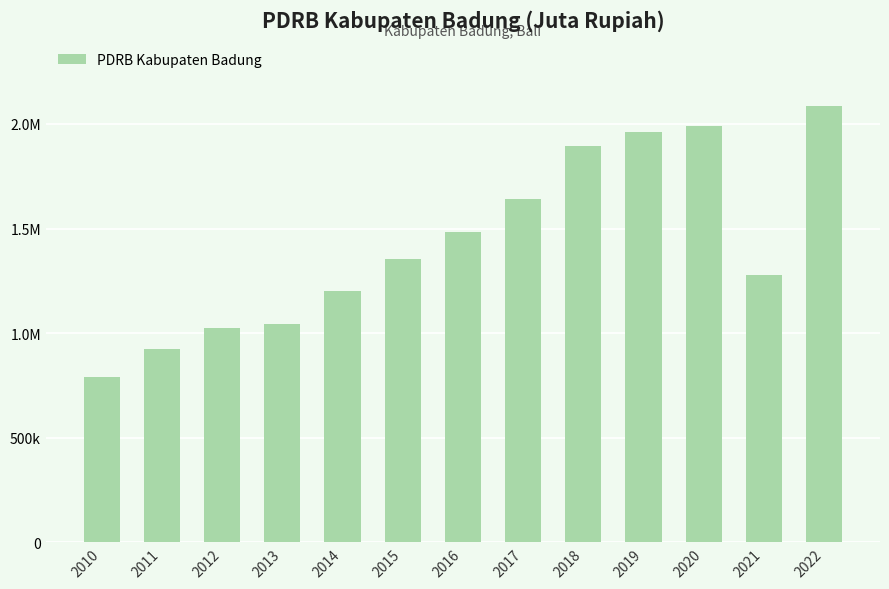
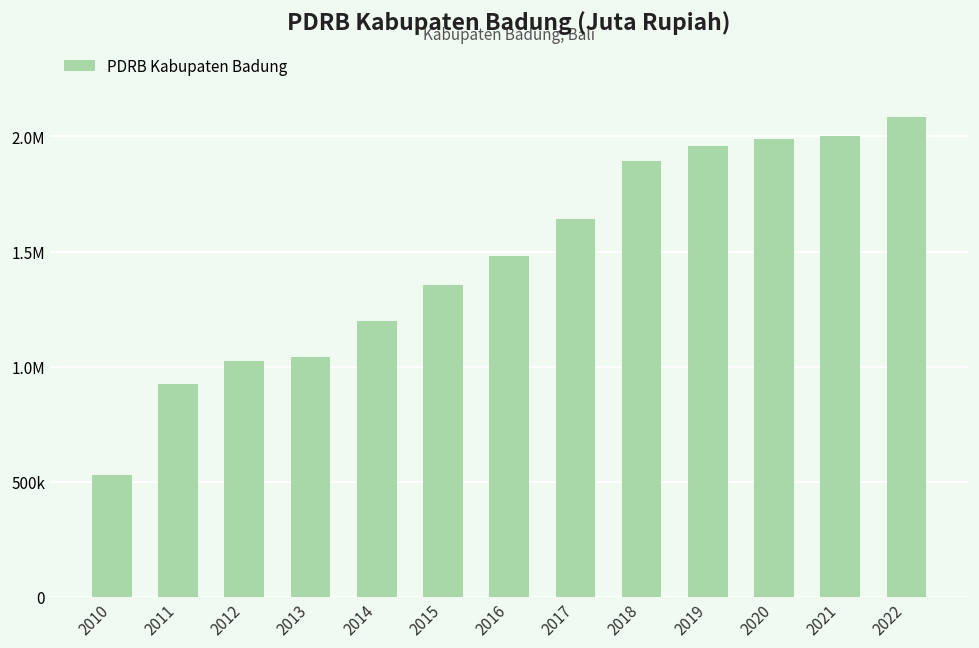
  {
-   "2010": 790000,
+   "2010": 530000,
    "2011": 930000,
    "2012": 1030000,
    "2013": 1040000,
    "2014": 1200000,
    "2015": 1360000,
    "2016": 1480000,
    "2017": 1640000,
    "2018": 1890000,
    "2019": 1960000,
    "2020": 1990000,
-   "2021": 1280000,
+   "2021": 2000000,
    "2022": 2090000
  }
